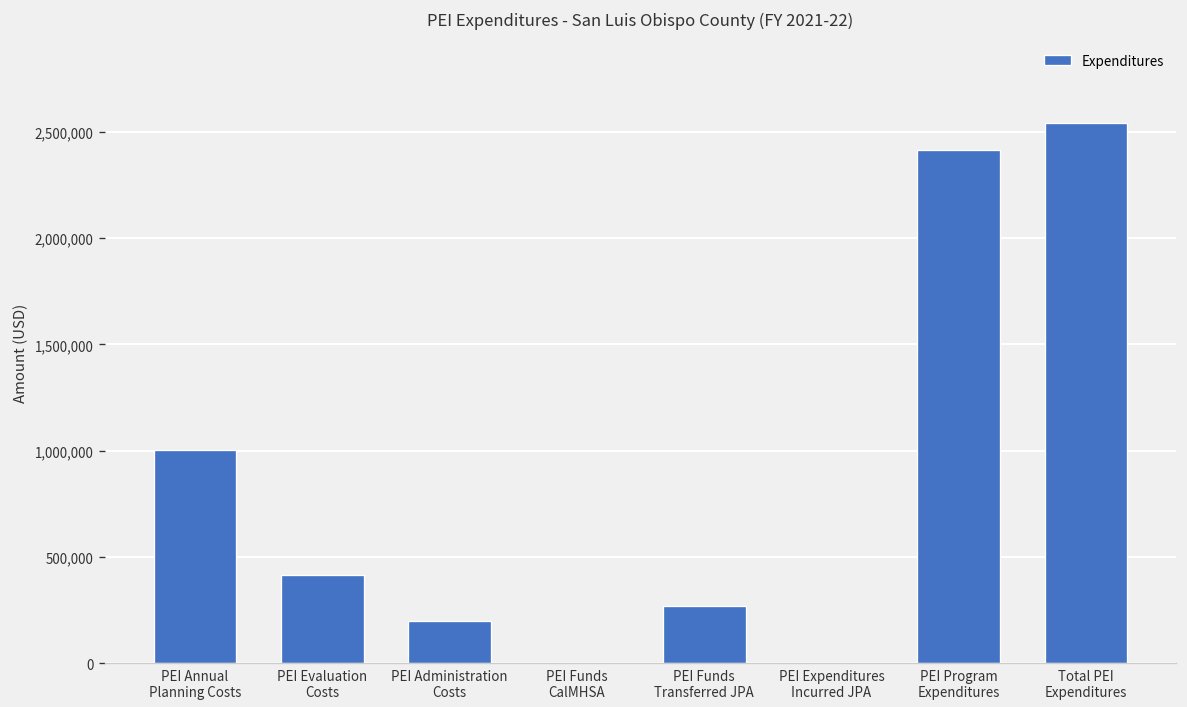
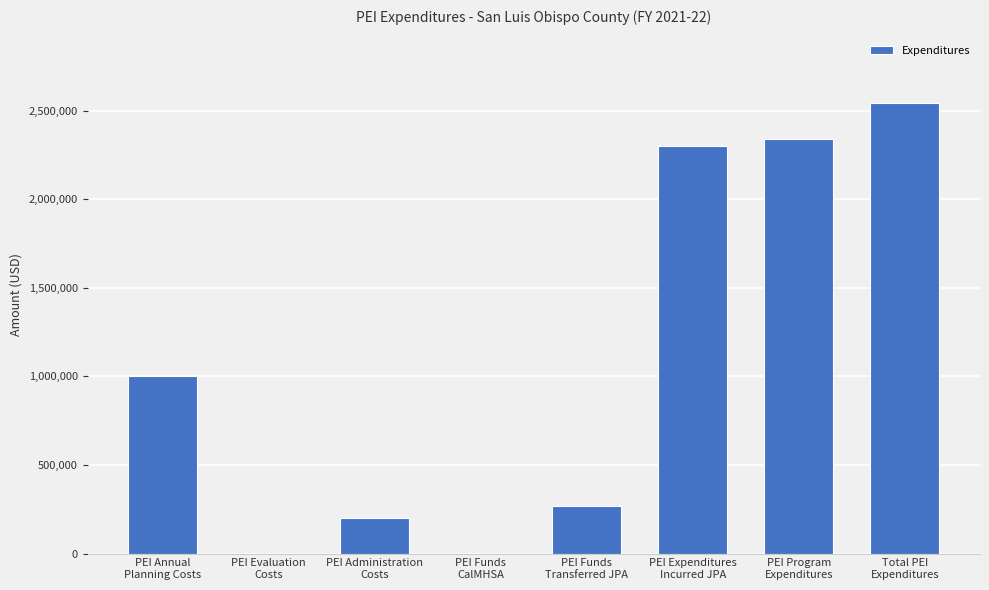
  {
    "PEI Annual Planning Costs": "1,000,000",
-   "PEI Evaluation Costs": "410,000",
+   "PEI Evaluation Costs": "0",
    "PEI Administration Costs": "200,000",
    "PEI Funds CalMHSA": "0",
    "PEI Funds Transferred JPA": "270,000",
-   "PEI Expenditures Incurred JPA": "0",
-   "PEI Program Expenditures": "2,410,000",
+   "PEI Expenditures Incurred JPA": "2,300,000",
+   "PEI Program Expenditures": "2,340,000",
    "Total PEI Expenditures": "2,540,000"
  }
